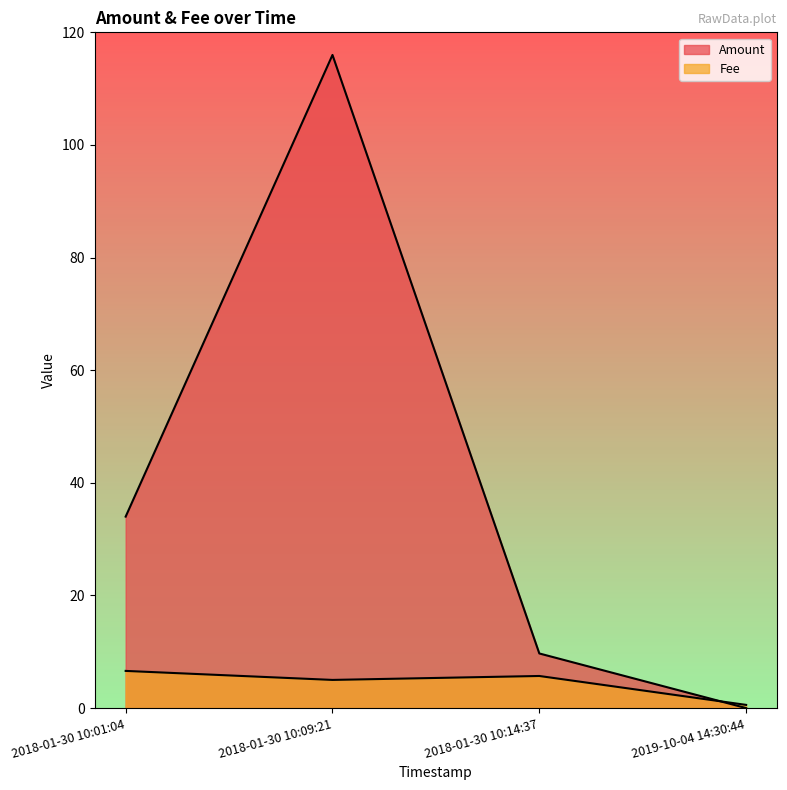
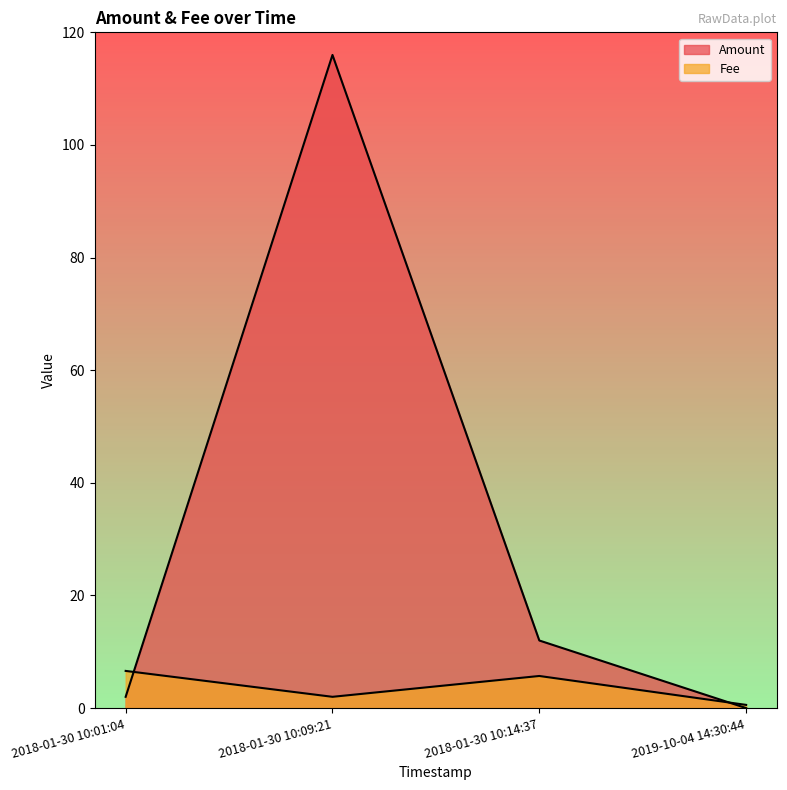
  {
    "Amount": {
-     "2018-01-30 10:01:04": 34,
+     "2018-01-30 10:01:04": 2,
      "2018-01-30 10:09:21": 116,
-     "2018-01-30 10:14:37": 10,
+     "2018-01-30 10:14:37": 12,
      "2019-10-04 14:30:44": 0
    },
    "Fee": {
      "2018-01-30 10:01:04": 7,
-     "2018-01-30 10:09:21": 5,
+     "2018-01-30 10:09:21": 2,
      "2018-01-30 10:14:37": 6,
      "2019-10-04 14:30:44": 1
    }
  }
